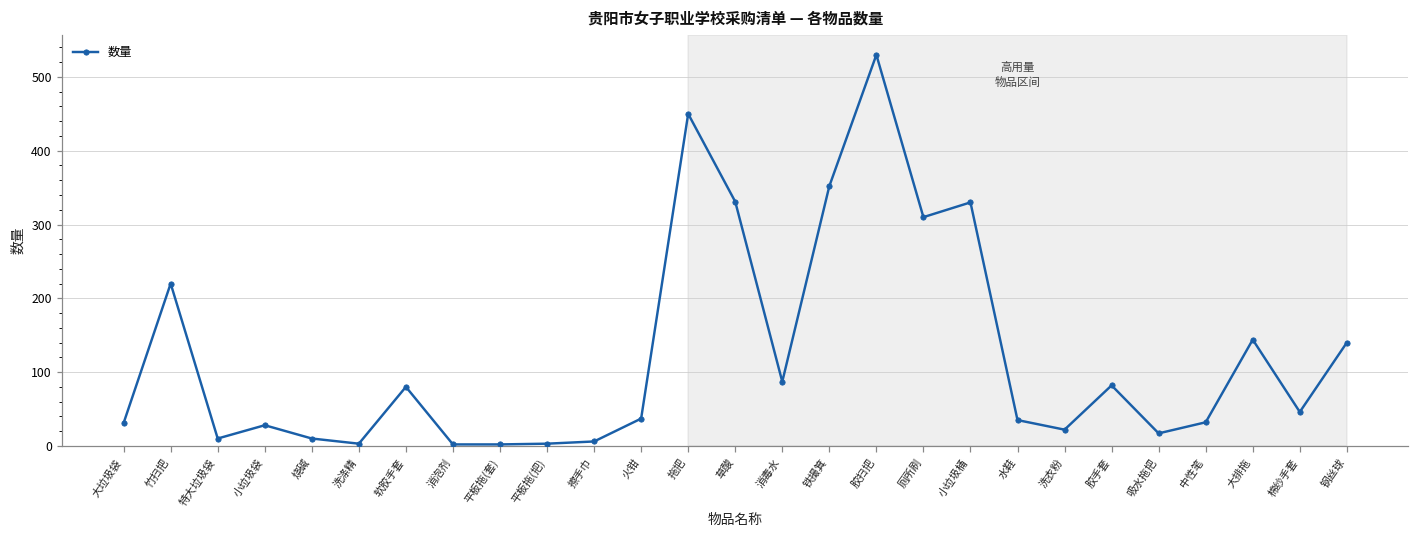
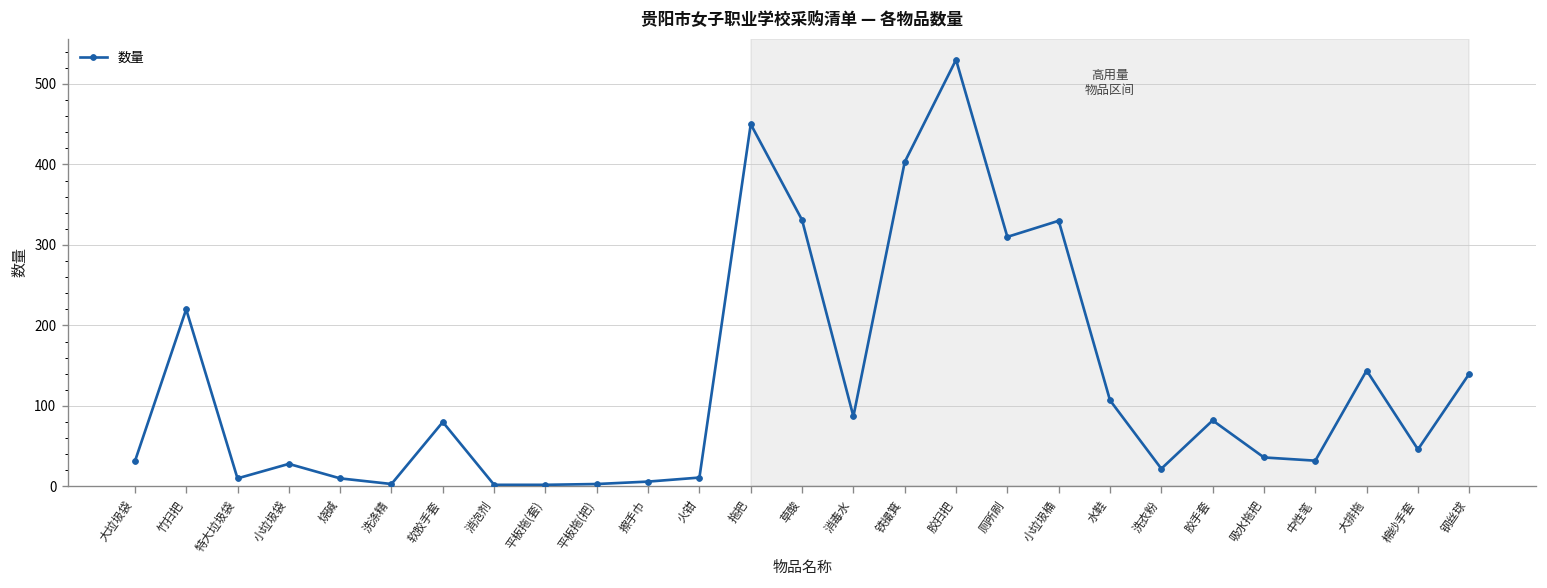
  {
    "大垃圾袋": 30,
    "竹扫把": 220,
    "特大垃圾袋": 10,
    "小垃圾袋": 30,
    "烧碱": 10,
    "洗涤精": 0,
    "软胶手套": 80,
    "消泡剂": 0,
    "平板拖(套)": 0,
    "平板拖(把)": 0,
    "擦手巾": 10,
-   "火钳": 40,
+   "火钳": 10,
    "拖把": 450,
    "草酸": 330,
    "消毒水": 90,
-   "铁撮箕": 350,
+   "铁撮箕": 400,
    "胶扫把": 530,
    "厕所刷": 310,
    "小垃圾桶": 330,
-   "水鞋": 40,
+   "水鞋": 110,
    "洗衣粉": 20,
    "胶手套": 80,
-   "吸水拖把": 20,
+   "吸水拖把": 40,
    "中性笔": 30,
    "大排拖": 140,
    "棉纱手套": 50,
    "钢丝球": 140
  }
